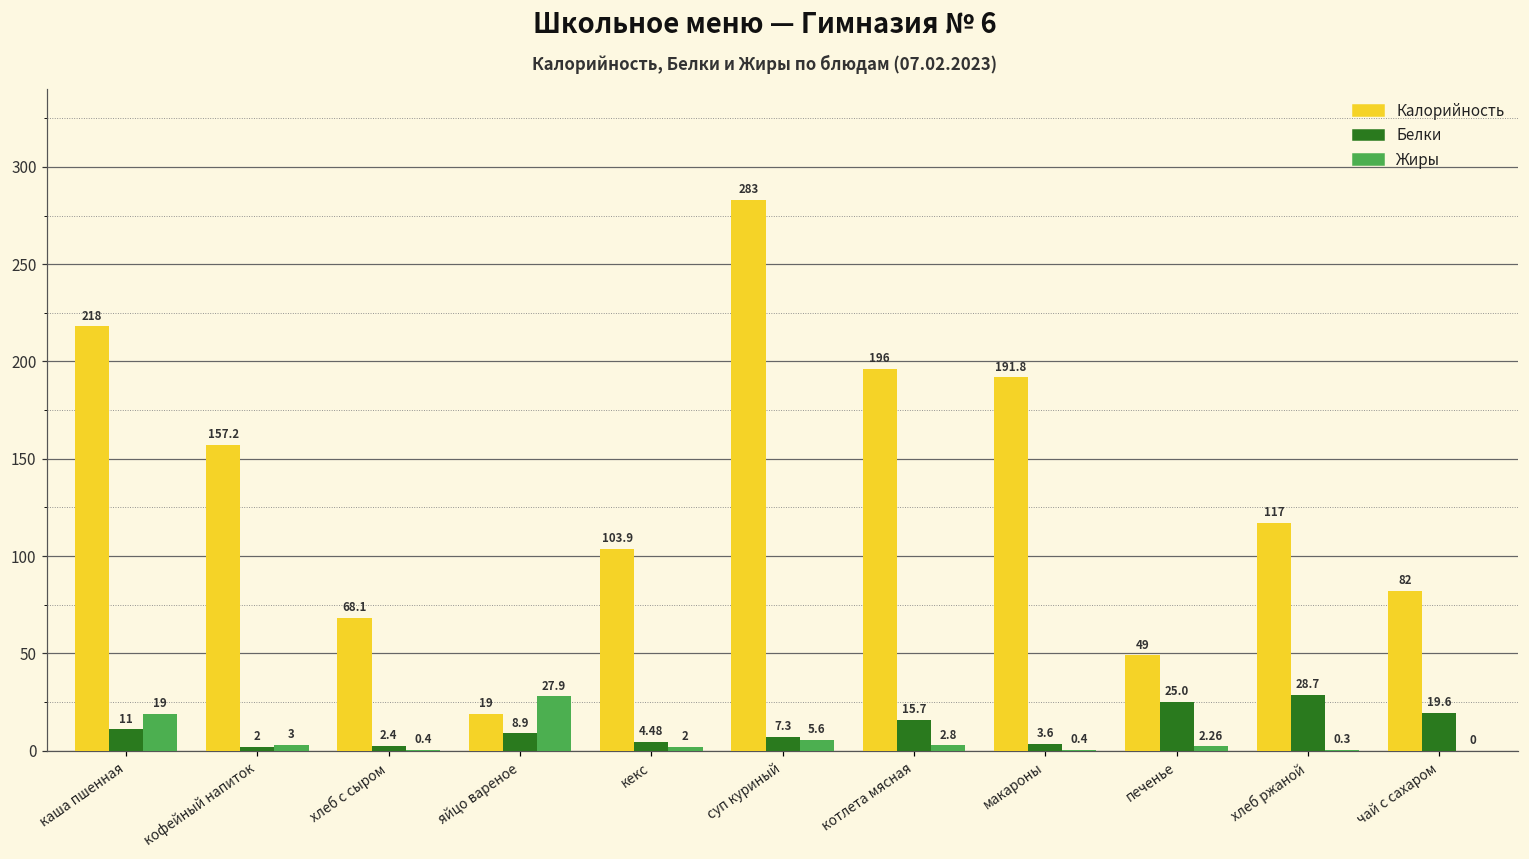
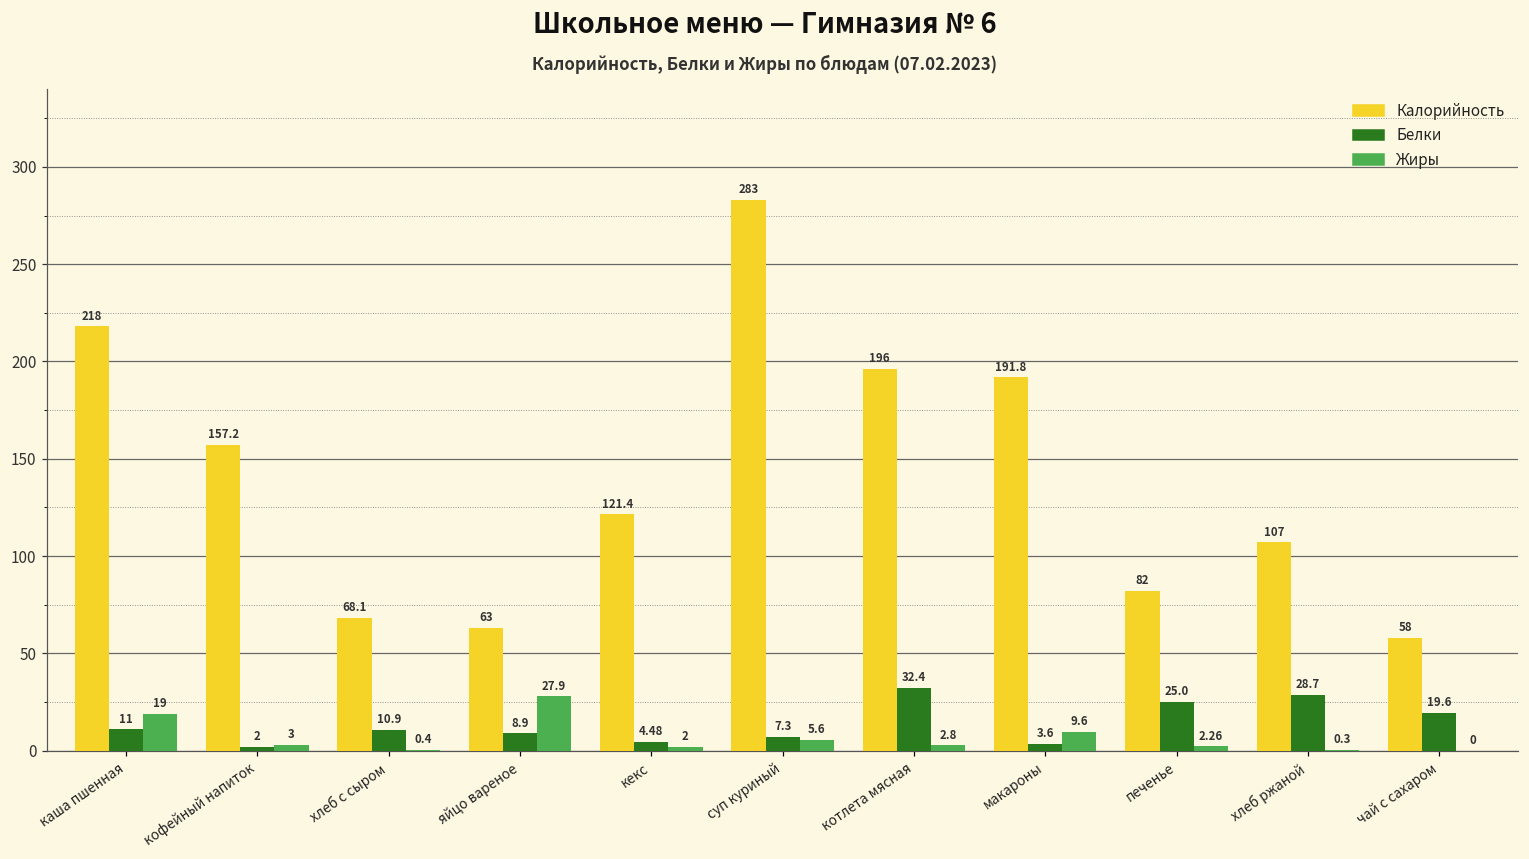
  {
    "Калорийность": {
      "каша пшенная": 218,
      "кофейный напиток": 157.2,
      "хлеб с сыром": 68.1,
-     "яйцо вареное": 19,
-     "кекс": 103.9,
+     "яйцо вареное": 63,
+     "кекс": 121.4,
      "суп куриный": 283,
      "котлета мясная": 196,
      "макароны": 191.8,
-     "печенье": 49,
-     "хлеб ржаной": 117,
-     "чай с сахаром": 82
+     "печенье": 82,
+     "хлеб ржаной": 107,
+     "чай с сахаром": 58
    },
    "Белки": {
      "каша пшенная": 11,
      "кофейный напиток": 2,
-     "хлеб с сыром": 2.4,
+     "хлеб с сыром": 10.9,
      "яйцо вареное": 8.9,
      "кекс": 4.48,
      "суп куриный": 7.3,
-     "котлета мясная": 15.7,
+     "котлета мясная": 32.4,
      "макароны": 3.6,
      "печенье": 25.0,
      "хлеб ржаной": 28.7,
      "чай с сахаром": 19.6
    },
    "Жиры": {
      "каша пшенная": 19,
      "кофейный напиток": 3,
      "хлеб с сыром": 0.4,
      "яйцо вареное": 27.9,
      "кекс": 2,
      "суп куриный": 5.6,
      "котлета мясная": 2.8,
-     "макароны": 0.4,
+     "макароны": 9.6,
      "печенье": 2.26,
      "хлеб ржаной": 0.3,
      "чай с сахаром": 0
    }
  }
